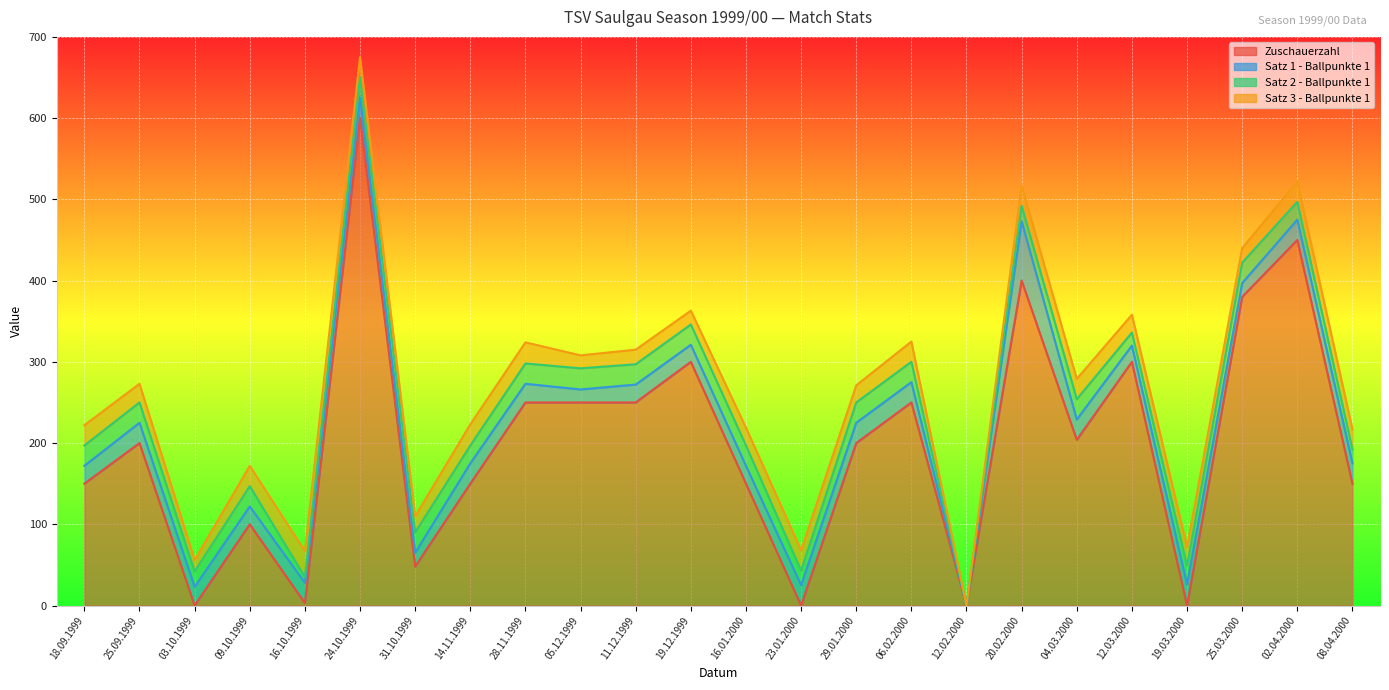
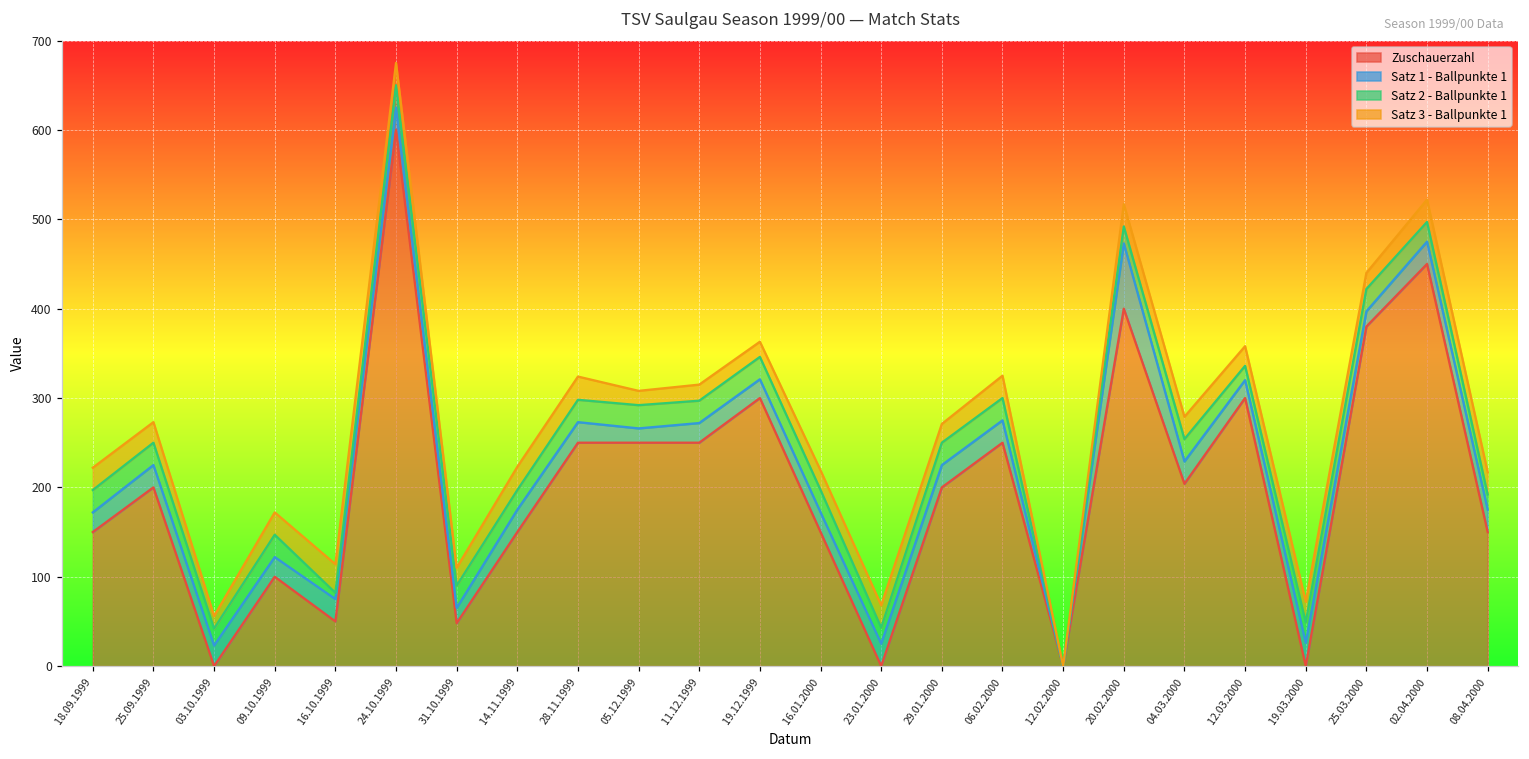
  {
    "Zuschauerzahl": {
      "18.09.1999": 150,
      "25.09.1999": 200,
      "03.10.1999": 0,
      "09.10.1999": 100,
-     "16.10.1999": 0,
+     "16.10.1999": 50,
      "24.10.1999": 600,
      "31.10.1999": 50,
      "14.11.1999": 150,
      "28.11.1999": 250,
      "05.12.1999": 250,
      "11.12.1999": 250,
      "19.12.1999": 300,
      "16.01.2000": 150,
      "23.01.2000": 0,
      "29.01.2000": 200,
      "06.02.2000": 250,
      "20.02.2000": 400,
      "04.03.2000": 200,
      "12.03.2000": 300,
      "19.03.2000": 0,
      "25.03.2000": 380,
      "02.04.2000": 450,
      "08.04.2000": 150
    },
    "Satz 1 - Ballpunkte 1": {
      "18.09.1999": 20,
      "25.09.1999": 30,
      "03.10.1999": 20,
      "09.10.1999": 20,
      "16.10.1999": 30,
      "24.10.1999": 30,
      "31.10.1999": 20,
      "14.11.1999": 30,
      "28.11.1999": 20,
      "05.12.1999": 20,
      "11.12.1999": 20,
      "19.12.1999": 20,
      "16.01.2000": 20,
      "23.01.2000": 30,
      "29.01.2000": 30,
      "06.02.2000": 30,
      "20.02.2000": 70,
      "04.03.2000": 30,
      "12.03.2000": 20,
      "19.03.2000": 30,
      "25.03.2000": 20,
      "02.04.2000": 30,
      "08.04.2000": 30
    },
    "Satz 2 - Ballpunkte 1": {
      "18.09.1999": 30,
      "25.09.1999": 30,
      "03.10.1999": 20,
      "09.10.1999": 30,
      "16.10.1999": 10,
      "24.10.1999": 30,
      "31.10.1999": 30,
      "14.11.1999": 20,
      "28.11.1999": 30,
      "05.12.1999": 30,
      "11.12.1999": 30,
      "19.12.1999": 30,
      "16.01.2000": 30,
      "23.01.2000": 20,
      "29.01.2000": 30,
      "06.02.2000": 30,
      "20.02.2000": 20,
      "04.03.2000": 30,
      "12.03.2000": 20,
      "19.03.2000": 20,
      "25.03.2000": 30,
      "02.04.2000": 20,
      "08.04.2000": 20
    },
    "Satz 3 - Ballpunkte 1": {
      "18.09.1999": 30,
      "25.09.1999": 20,
      "03.10.1999": 10,
      "09.10.1999": 30,
      "16.10.1999": 30,
      "24.10.1999": 30,
      "31.10.1999": 20,
      "14.11.1999": 30,
      "28.11.1999": 30,
      "05.12.1999": 20,
      "11.12.1999": 20,
      "19.12.1999": 20,
      "16.01.2000": 20,
      "23.01.2000": 30,
      "29.01.2000": 20,
      "06.02.2000": 30,
      "20.02.2000": 30,
      "04.03.2000": 30,
      "12.03.2000": 20,
      "19.03.2000": 20,
      "25.03.2000": 20,
      "02.04.2000": 30,
      "08.04.2000": 30
    }
  }
